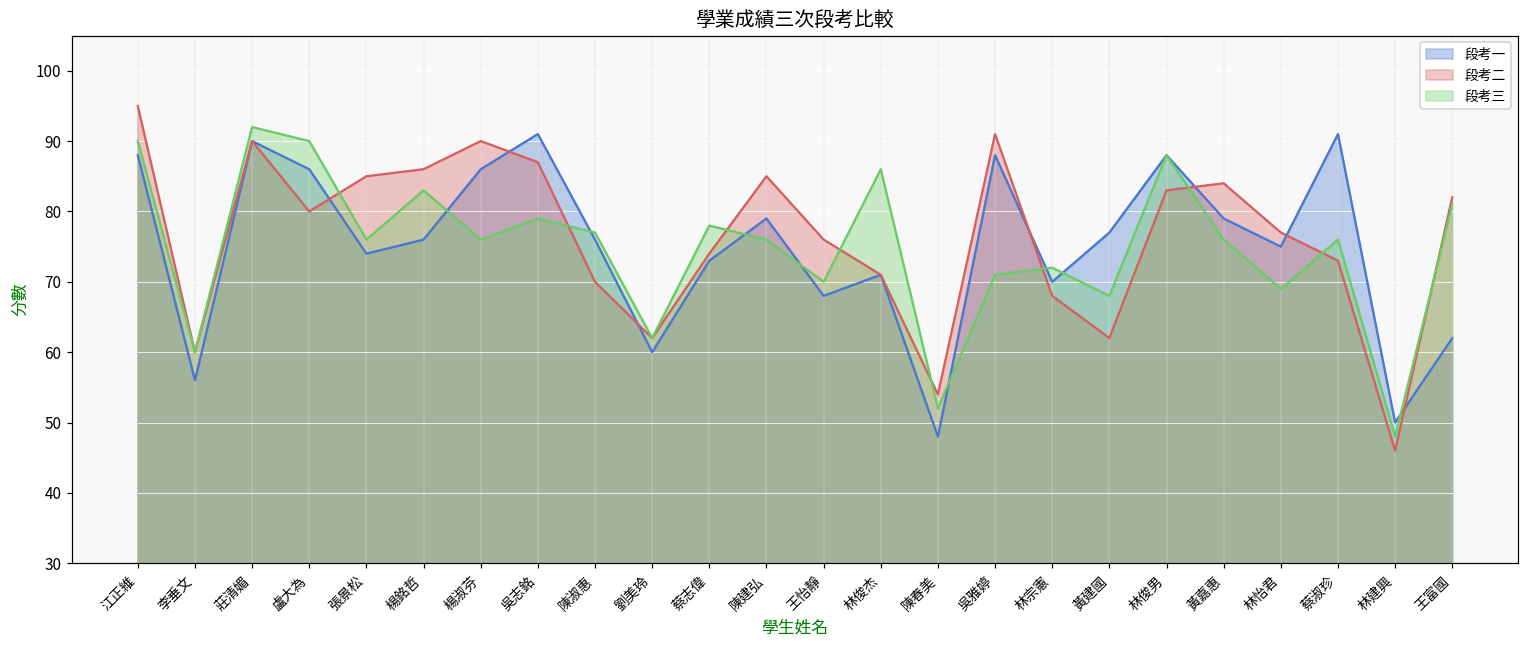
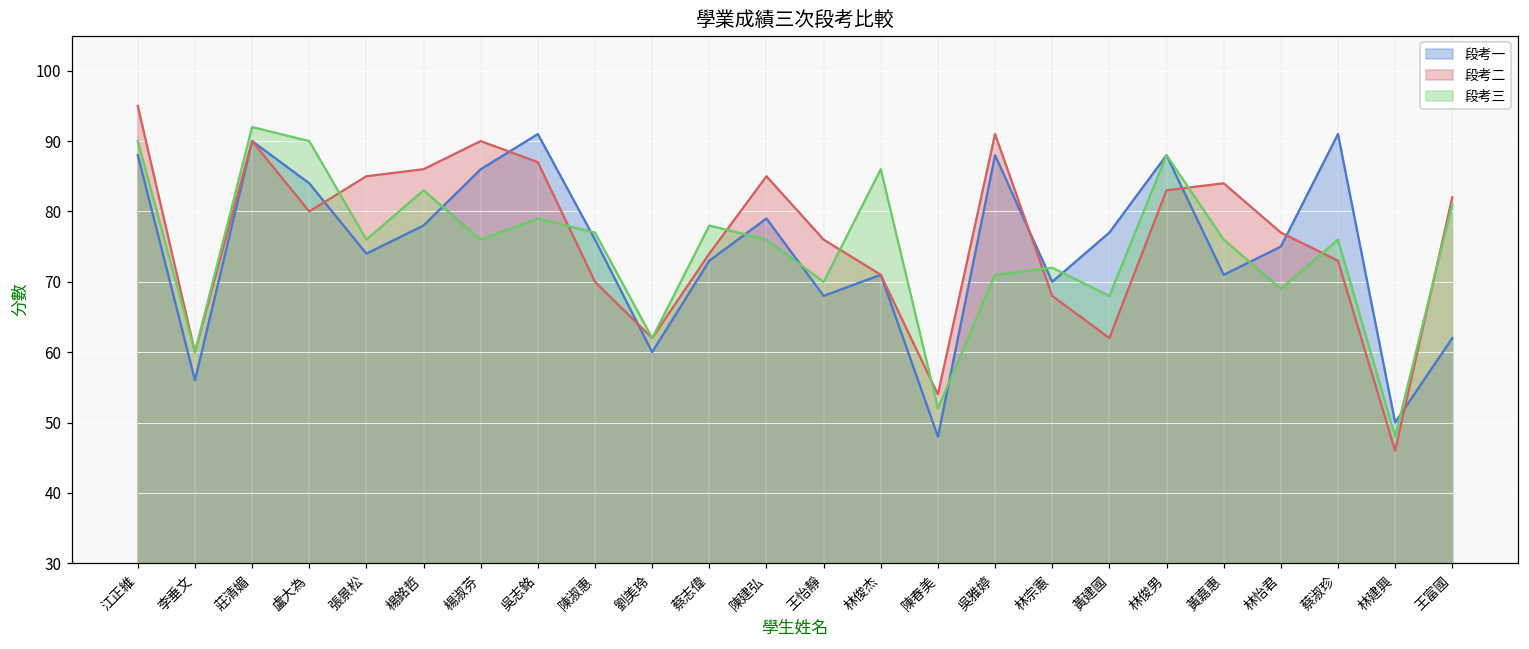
  {
    "段考一": {
      "江正維": 88,
      "李垂文": 56,
-     "盧大為": 86,
+     "盧大為": 84,
      "張景松": 74,
-     "楊銘哲": 76,
+     "楊銘哲": 78,
      "楊淑芬": 86,
      "吳志銘": 91,
      "陳淑惠": 76,
      "劉美玲": 60,
      "蔡志偉": 73,
      "陳建弘": 79,
      "王怡靜": 68,
      "陳春美": 48,
      "吳雅婷": 88,
      "林宗憲": 70,
      "黃建國": 77,
-     "黃嘉惠": 79,
+     "黃嘉惠": 71,
      "林怡君": 75,
      "蔡淑珍": 91,
      "林建興": 50,
      "王富國": 62
    },
    "段考二": {
      "江正維": 95,
      "盧大為": 80,
      "張景松": 85,
      "楊銘哲": 86,
      "楊淑芬": 90,
      "吳志銘": 87,
      "陳淑惠": 70,
      "蔡志偉": 74,
      "陳建弘": 85,
      "王怡靜": 76,
      "陳春美": 54,
      "吳雅婷": 91,
      "林宗憲": 68,
      "黃建國": 62,
      "林俊男": 83,
      "黃嘉惠": 84,
      "林怡君": 77,
      "蔡淑珍": 73,
      "林建興": 46,
      "王富國": 82
    },
    "段考三": {
      "江正維": 90,
      "莊清媚": 92,
      "盧大為": 90,
      "張景松": 76,
      "楊銘哲": 83,
      "楊淑芬": 76,
      "吳志銘": 79,
      "陳淑惠": 77,
      "蔡志偉": 78,
      "陳建弘": 76,
      "王怡靜": 70,
      "林俊杰": 86,
      "陳春美": 52,
      "吳雅婷": 71,
      "林宗憲": 72,
      "黃建國": 68,
      "黃嘉惠": 76,
      "林怡君": 69,
      "蔡淑珍": 76,
      "林建興": 48,
      "王富國": 81
    }
  }
